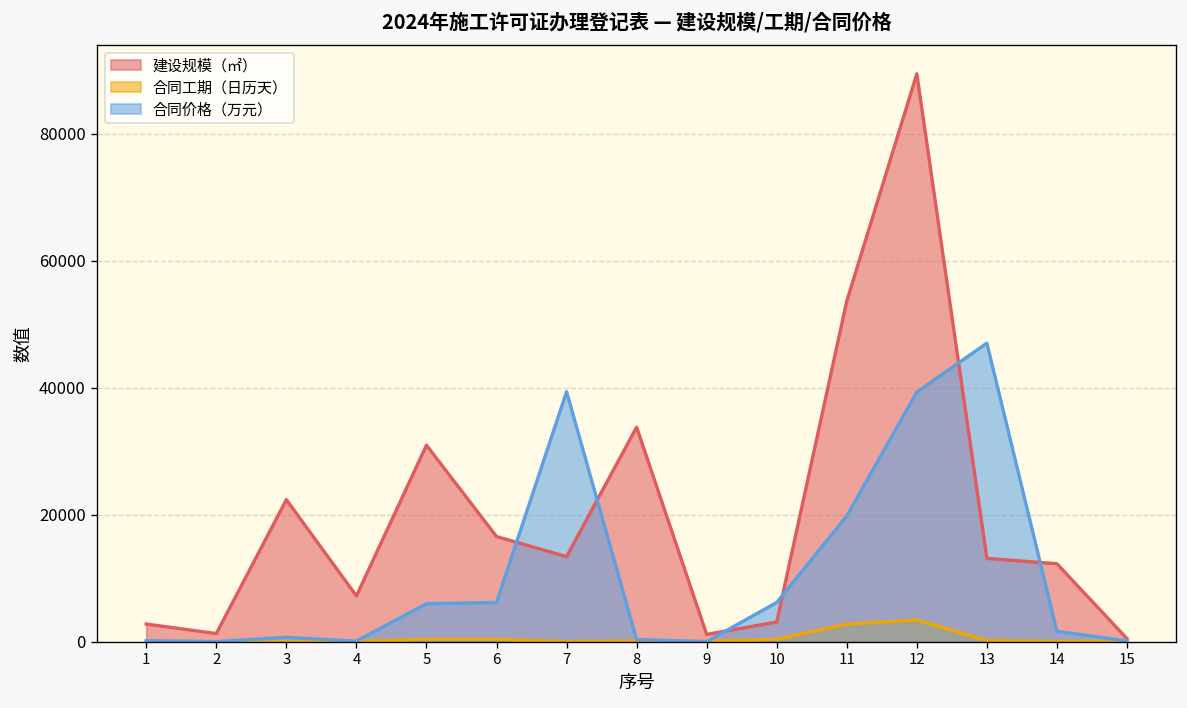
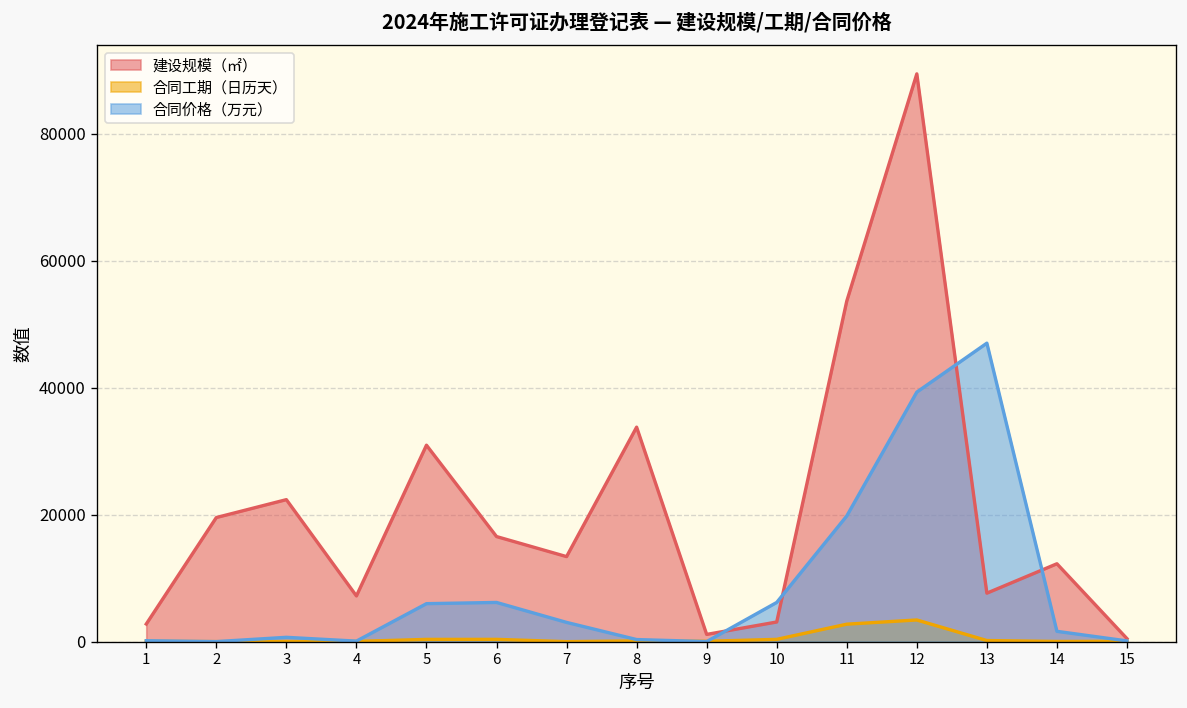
  {
    "建设规模（㎡）": {
      "1": 3000,
-     "2": 1000,
+     "2": 20000,
      "3": 22000,
      "4": 7000,
      "5": 31000,
      "6": 17000,
      "7": 13000,
      "8": 34000,
      "9": 1000,
      "10": 3000,
      "11": 54000,
      "12": 89000,
-     "13": 13000,
+     "13": 8000,
      "14": 12000
    },
    "合同工期（日历天）": {
      "3": 0,
      "5": 0,
      "6": 0,
      "7": 0,
      "10": 0,
      "11": 3000,
      "12": 3000,
      "13": 0,
      "14": 0
    },
    "合同价格（万元）": {
      "3": 1000,
      "5": 6000,
      "6": 6000,
-     "7": 39000,
+     "7": 3000,
      "10": 6000,
      "11": 20000,
      "12": 39000,
      "13": 47000,
      "14": 2000
    }
  }
